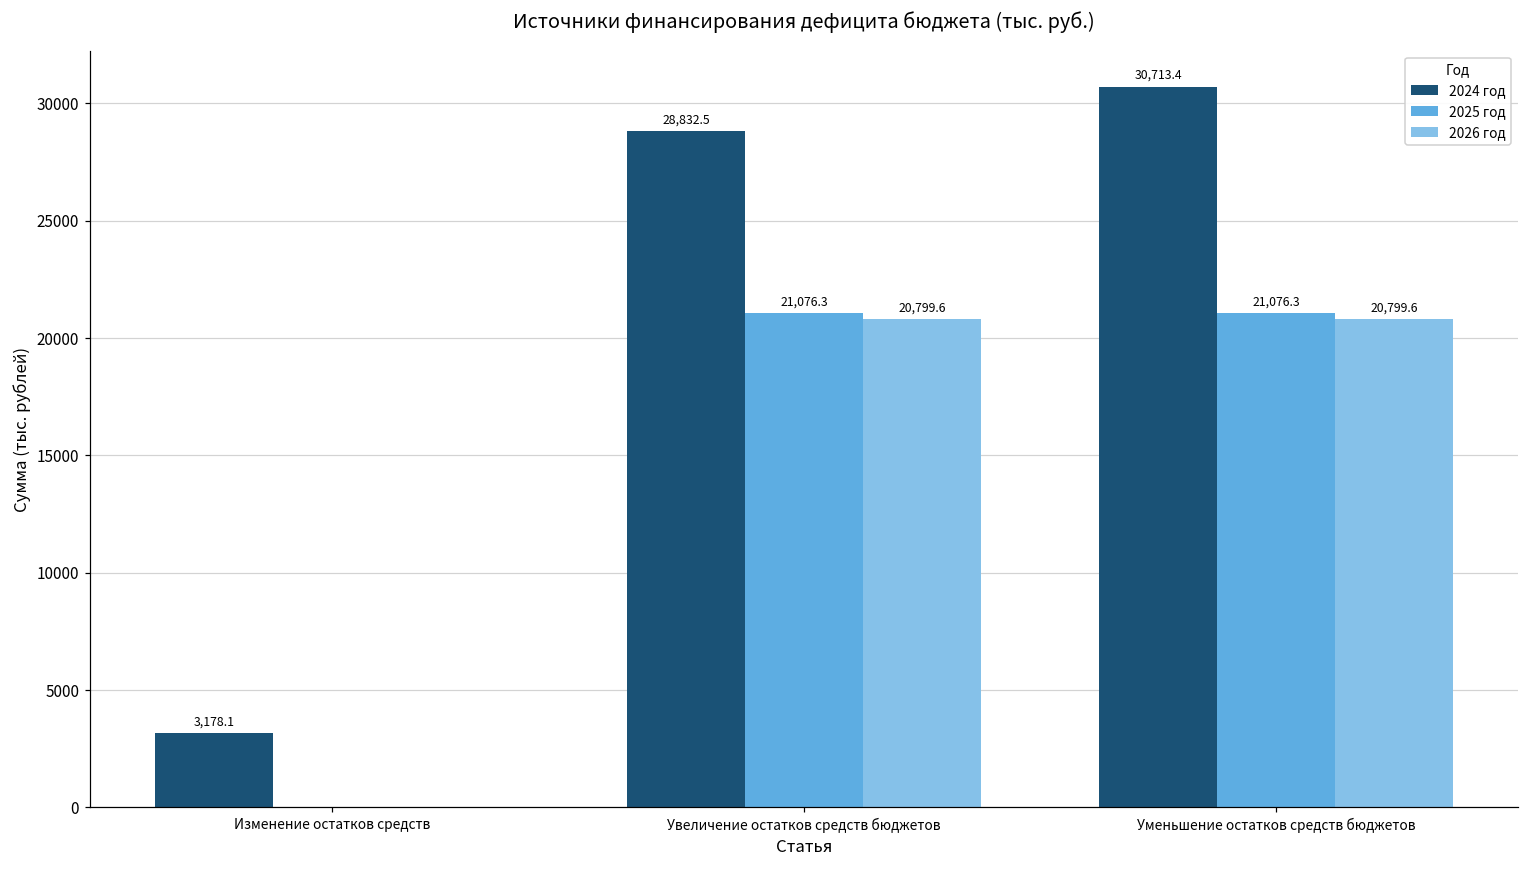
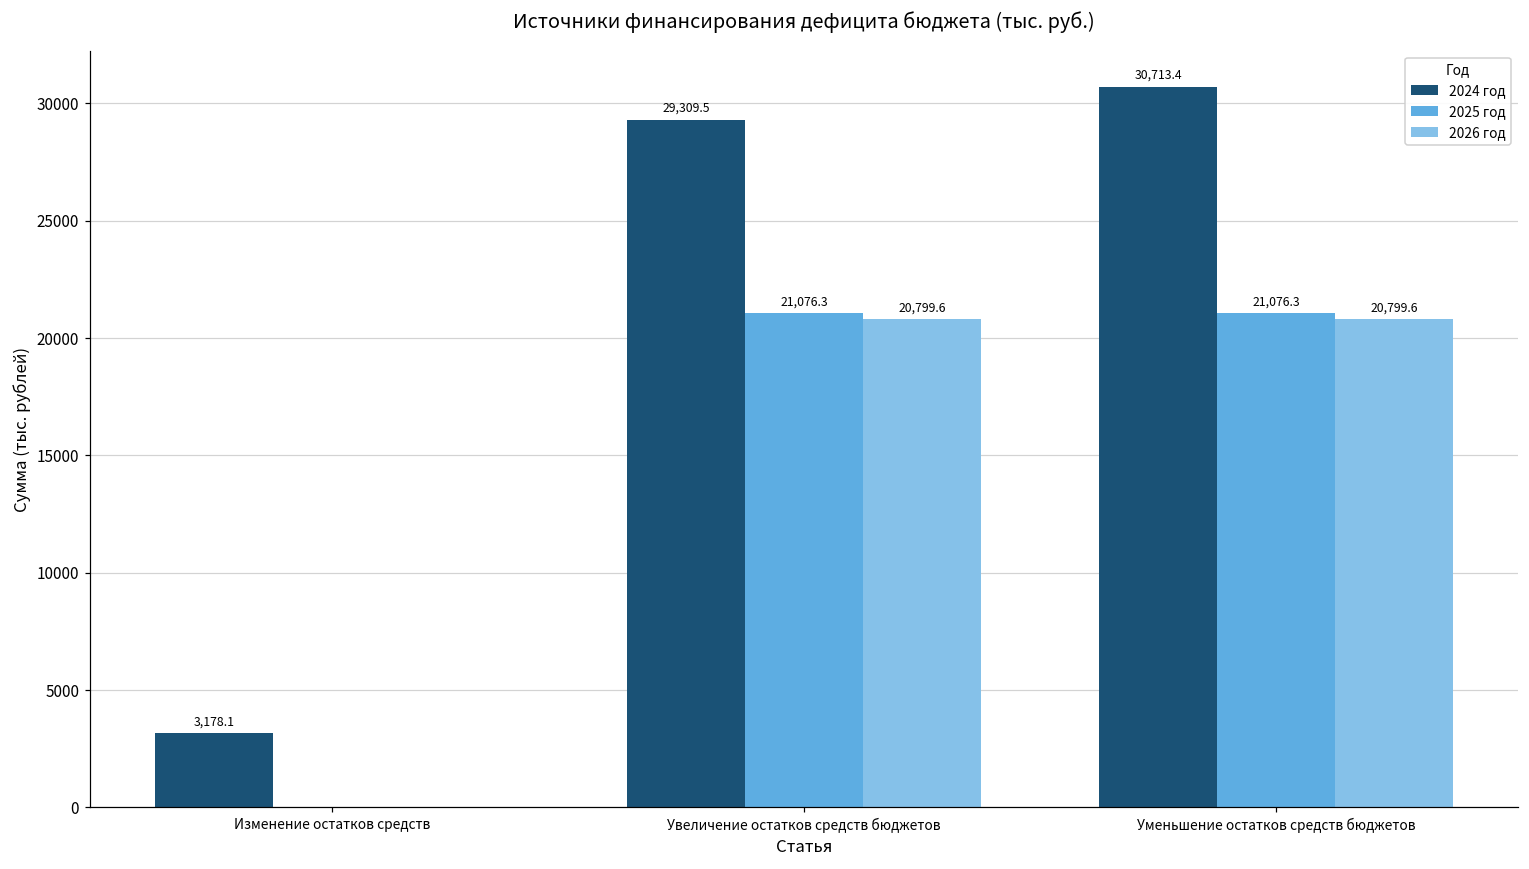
  {
    "2024 год": {
      "Изменение остатков средств": "3,178.1",
-     "Увеличение остатков средств бюджетов": "28,832.5",
+     "Увеличение остатков средств бюджетов": "29,309.5",
      "Уменьшение остатков средств бюджетов": "30,713.4"
    }
  }
